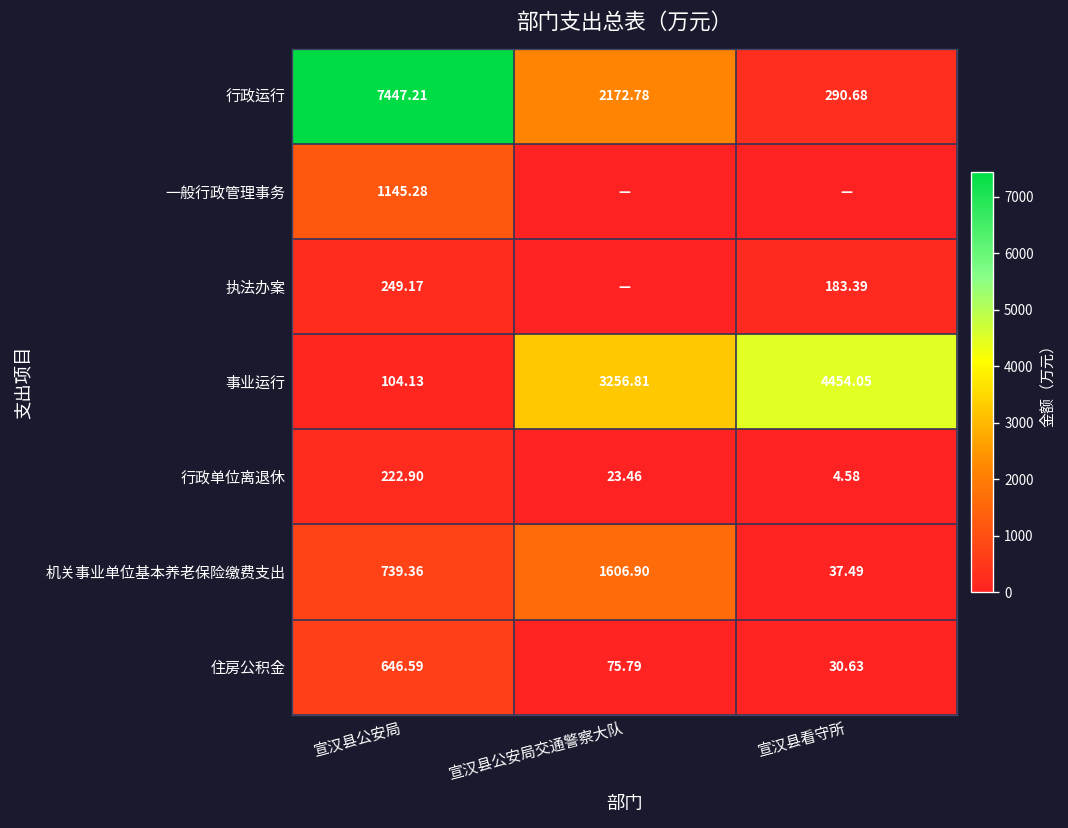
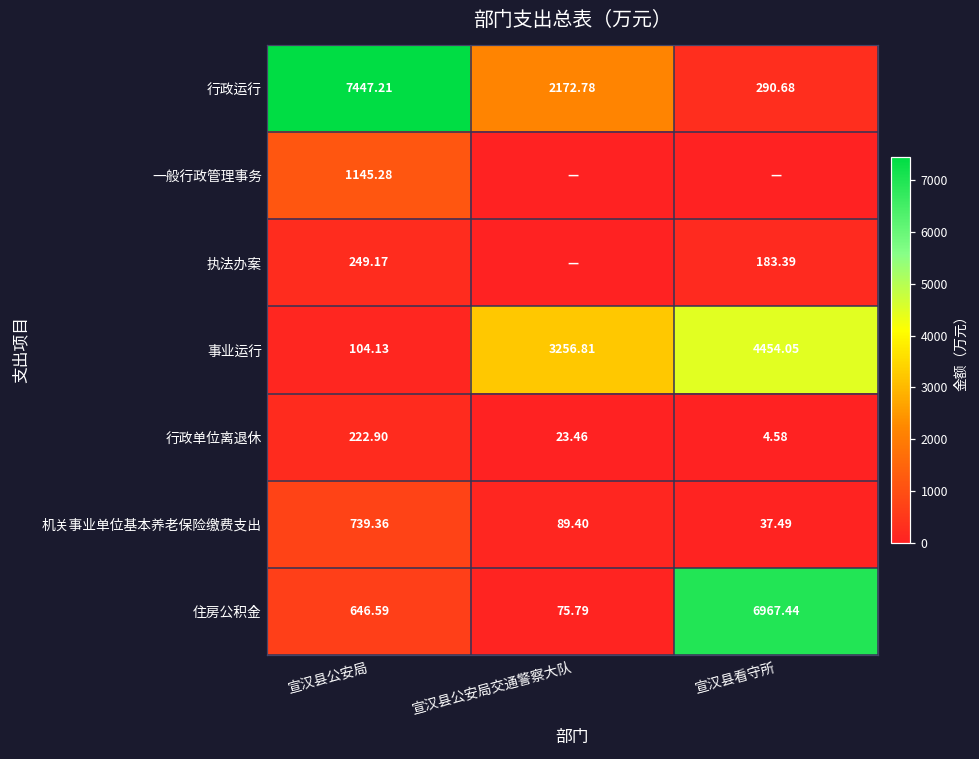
  {
    "行政运行": {
      "宣汉县公安局": 7447.21,
      "宣汉县公安局交通警察大队": 2172.78,
      "宣汉县看守所": 290.68
    },
    "一般行政管理事务": {
      "宣汉县公安局": 1145.28
    },
    "执法办案": {
      "宣汉县公安局": 249.17,
      "宣汉县看守所": 183.39
    },
    "事业运行": {
      "宣汉县公安局": 104.13,
      "宣汉县公安局交通警察大队": 3256.81,
      "宣汉县看守所": 4454.05
    },
    "行政单位离退休": {
      "宣汉县公安局": 222.90,
      "宣汉县公安局交通警察大队": 23.46,
      "宣汉县看守所": 4.58
    },
    "机关事业单位基本养老保险缴费支出": {
      "宣汉县公安局": 739.36,
-     "宣汉县公安局交通警察大队": 1606.90,
+     "宣汉县公安局交通警察大队": 89.40,
      "宣汉县看守所": 37.49
    },
    "住房公积金": {
      "宣汉县公安局": 646.59,
      "宣汉县公安局交通警察大队": 75.79,
-     "宣汉县看守所": 30.63
+     "宣汉县看守所": 6967.44
    }
  }
